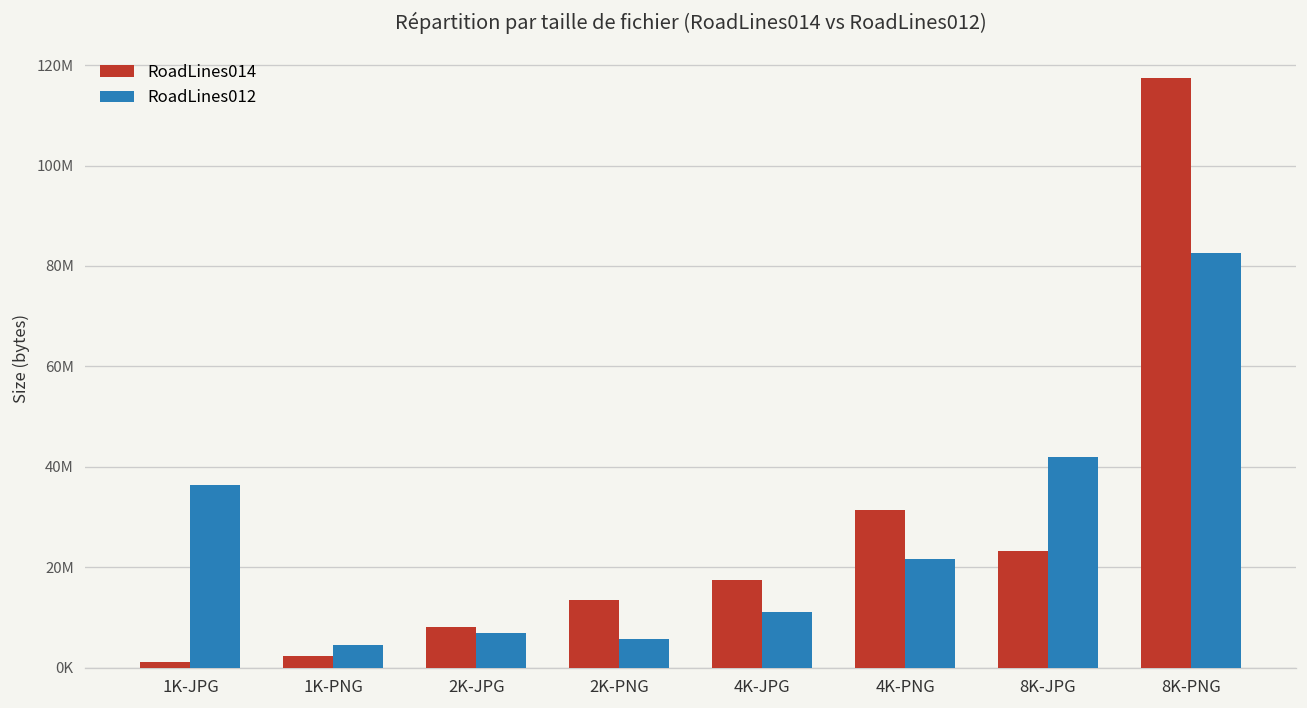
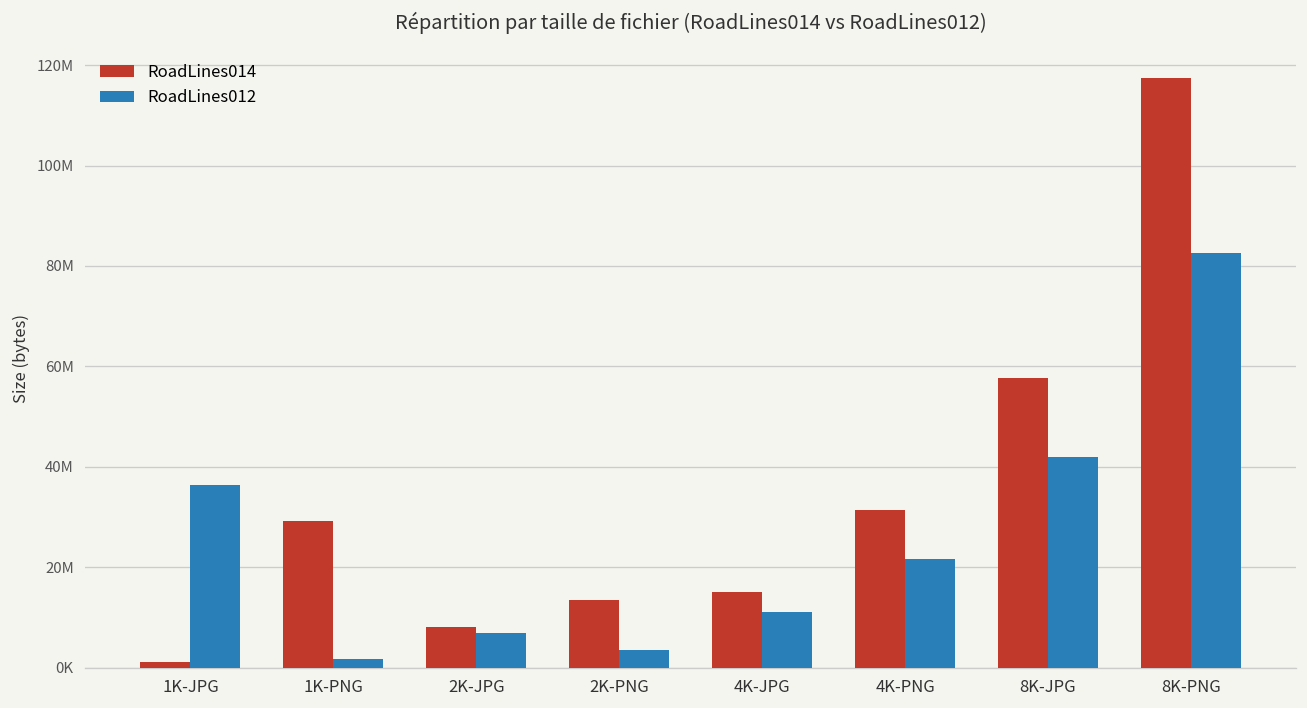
  {
    "RoadLines014": {
      "1K-JPG": 1000000,
-     "1K-PNG": 2000000,
+     "1K-PNG": 29000000,
      "2K-JPG": 8000000,
      "2K-PNG": 14000000,
-     "4K-JPG": 18000000,
+     "4K-JPG": 15000000,
      "4K-PNG": 31000000,
-     "8K-JPG": 23000000,
+     "8K-JPG": 58000000,
      "8K-PNG": 117000000
    },
    "RoadLines012": {
      "1K-JPG": 36000000,
-     "1K-PNG": 4000000,
+     "1K-PNG": 2000000,
      "2K-JPG": 7000000,
-     "2K-PNG": 6000000,
+     "2K-PNG": 4000000,
      "4K-JPG": 11000000,
      "4K-PNG": 22000000,
      "8K-JPG": 42000000,
      "8K-PNG": 83000000
    }
  }
